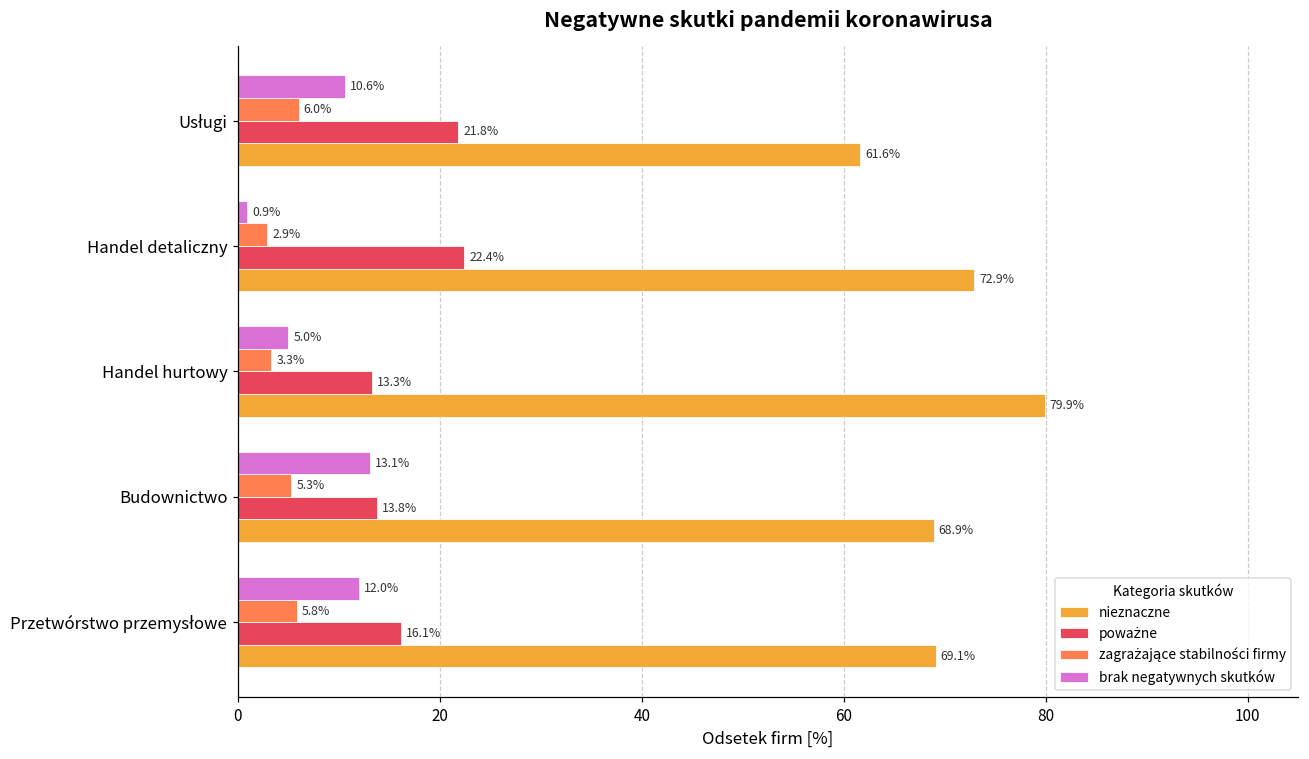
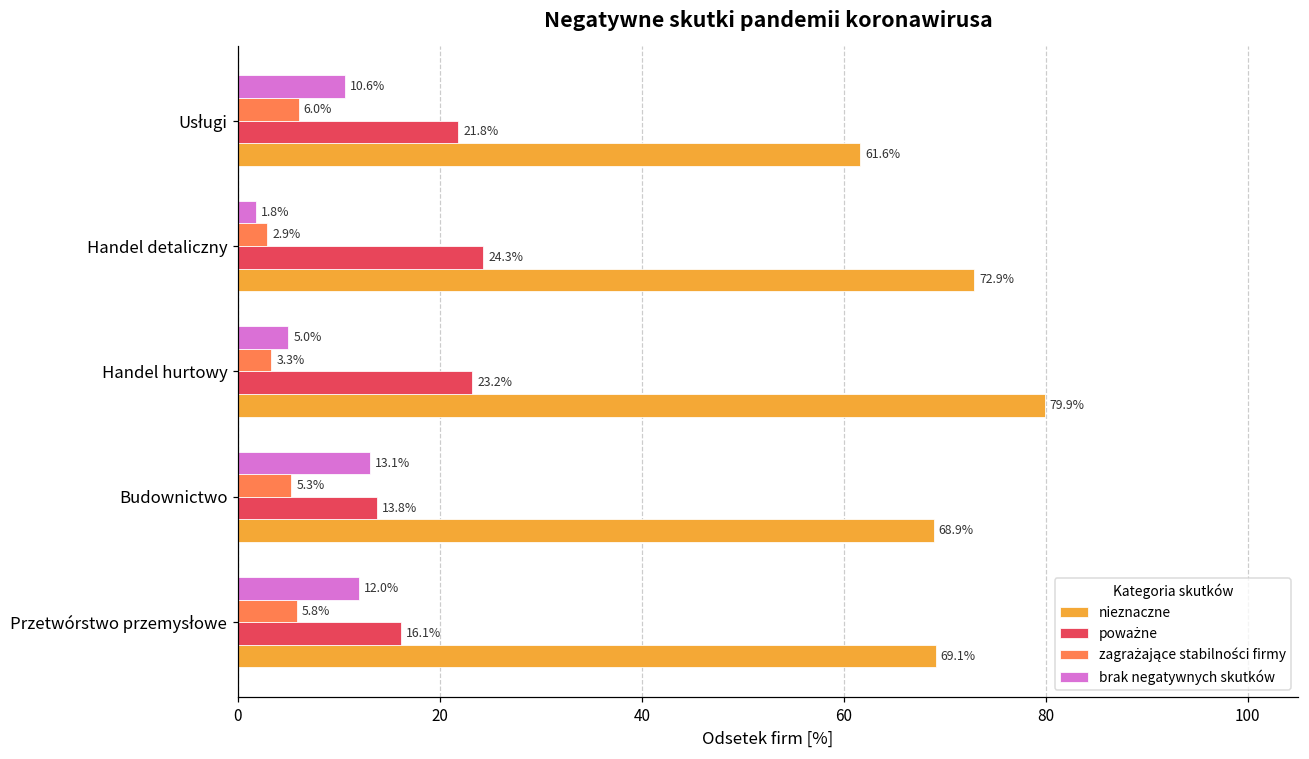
  {
    "poważne": {
      "Usługi": "21.8%",
-     "Handel detaliczny": "22.4%",
-     "Handel hurtowy": "13.3%",
+     "Handel detaliczny": "24.3%",
+     "Handel hurtowy": "23.2%",
      "Budownictwo": "13.8%",
      "Przetwórstwo przemysłowe": "16.1%"
    },
    "brak negatywnych skutków": {
      "Usługi": "10.6%",
-     "Handel detaliczny": "0.9%",
+     "Handel detaliczny": "1.8%",
      "Handel hurtowy": "5.0%",
      "Budownictwo": "13.1%",
      "Przetwórstwo przemysłowe": "12.0%"
    }
  }
